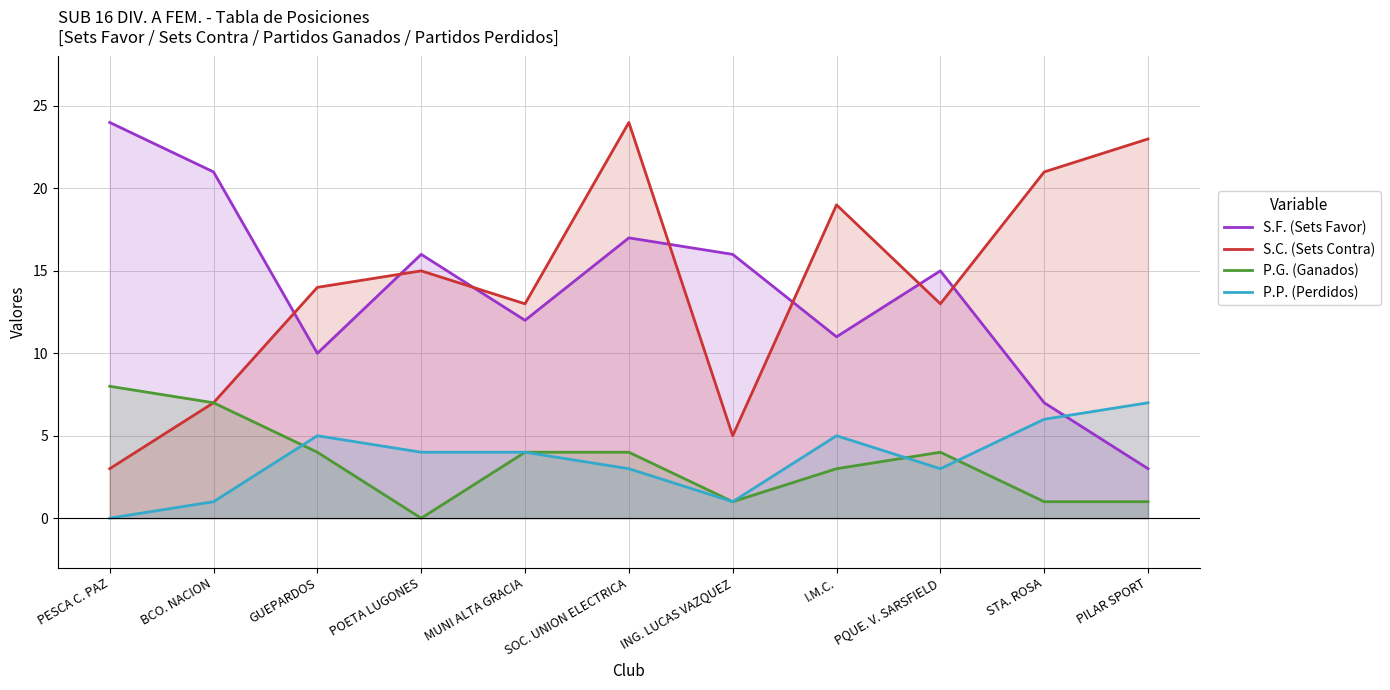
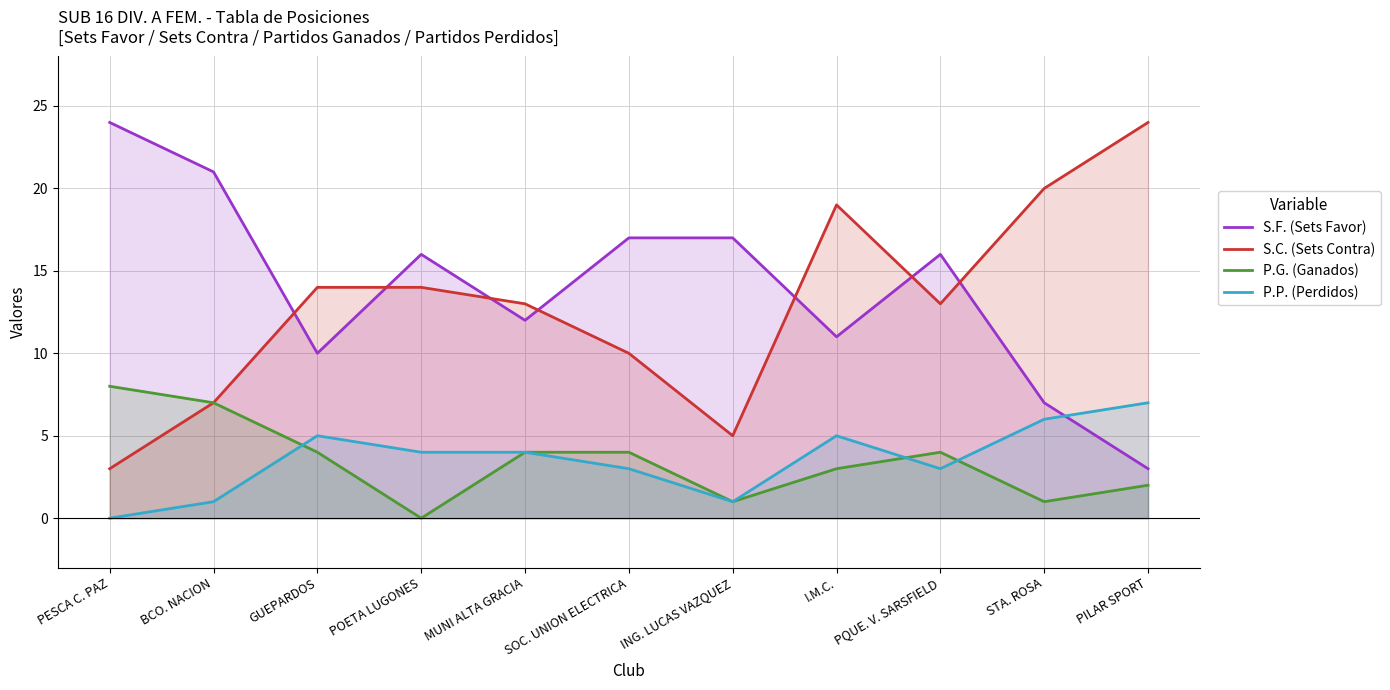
  {
    "S.F. (Sets Favor)": {
      "PESCA C. PAZ": 24,
      "BCO. NACION": 21,
      "GUEPARDOS": 10,
      "POETA LUGONES": 16,
      "MUNI ALTA GRACIA": 12,
      "SOC. UNION ELECTRICA": 17,
-     "ING. LUCAS VAZQUEZ": 16,
+     "ING. LUCAS VAZQUEZ": 17,
      "I.M.C.": 11,
-     "PQUE. V. SARSFIELD": 15,
+     "PQUE. V. SARSFIELD": 16,
      "STA. ROSA": 7,
      "PILAR SPORT": 3
    },
    "S.C. (Sets Contra)": {
      "PESCA C. PAZ": 3,
      "GUEPARDOS": 14,
-     "POETA LUGONES": 15,
+     "POETA LUGONES": 14,
      "MUNI ALTA GRACIA": 13,
-     "SOC. UNION ELECTRICA": 24,
+     "SOC. UNION ELECTRICA": 10,
      "ING. LUCAS VAZQUEZ": 5,
      "I.M.C.": 19,
      "PQUE. V. SARSFIELD": 13,
-     "STA. ROSA": 21,
-     "PILAR SPORT": 23
+     "STA. ROSA": 20,
+     "PILAR SPORT": 24
    },
    "P.G. (Ganados)": {
      "PESCA C. PAZ": 8,
      "GUEPARDOS": 4,
      "POETA LUGONES": 0,
      "SOC. UNION ELECTRICA": 4,
      "I.M.C.": 3,
      "PQUE. V. SARSFIELD": 4,
      "STA. ROSA": 1,
-     "PILAR SPORT": 1
+     "PILAR SPORT": 2
    },
    "P.P. (Perdidos)": {
      "PESCA C. PAZ": 0,
      "BCO. NACION": 1,
      "GUEPARDOS": 5,
      "POETA LUGONES": 4,
      "SOC. UNION ELECTRICA": 3,
      "I.M.C.": 5,
      "PQUE. V. SARSFIELD": 3,
      "STA. ROSA": 6,
      "PILAR SPORT": 7
    }
  }
